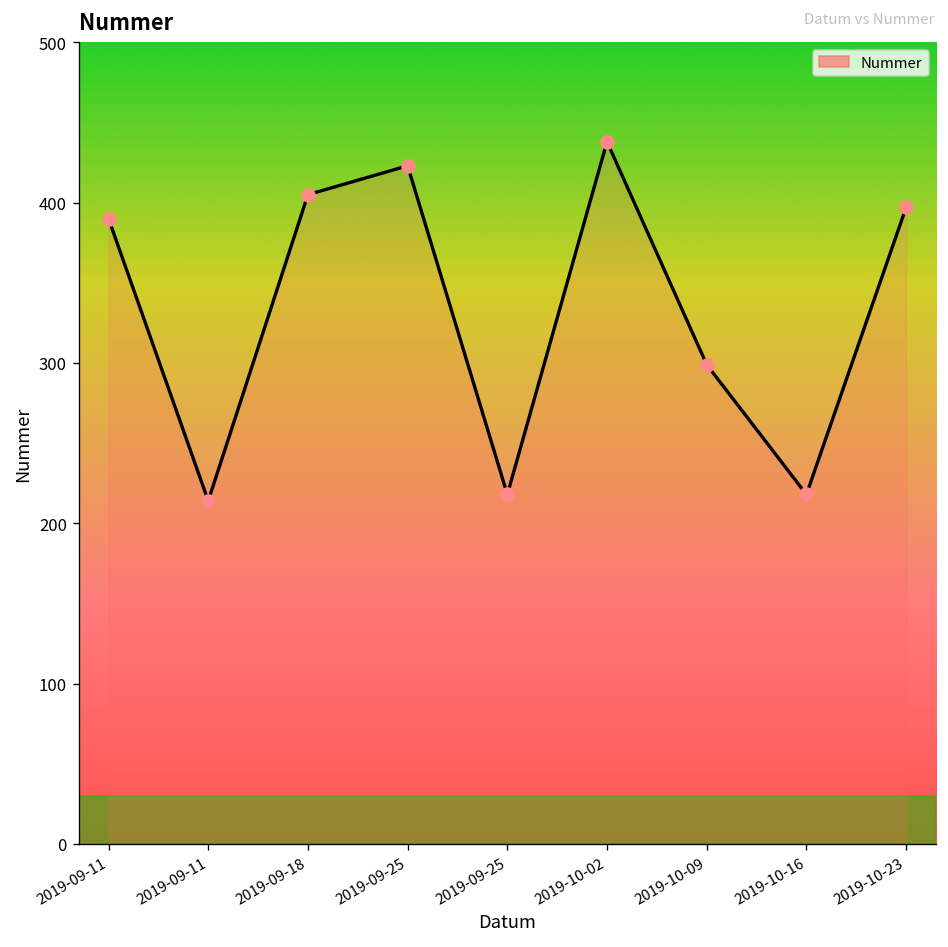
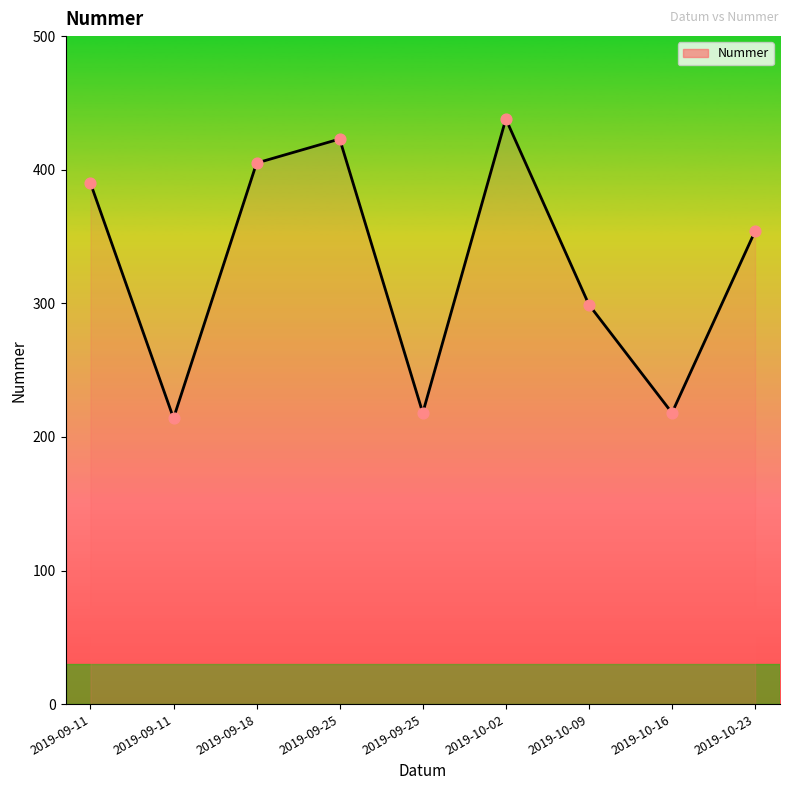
  {
    "2019-09-18": 405,
    "2019-10-02": 438,
    "2019-10-09": 299,
    "2019-10-16": 218,
-   "2019-10-23": 397
+   "2019-10-23": 354
  }
